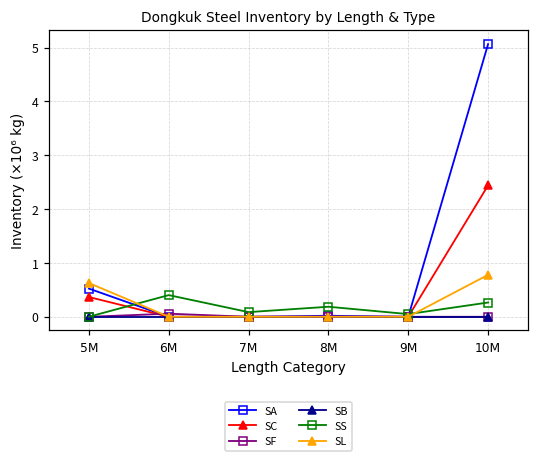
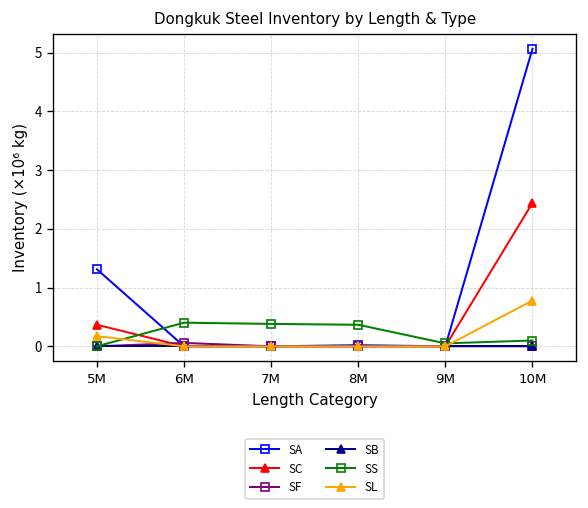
  {
    "SA": {
-     "5M": 0.5,
+     "5M": 1.3,
      "10M": 5.1
    },
    "SC": {
      "5M": 0.4,
      "10M": 2.4
    },
    "SF": {
      "6M": 0.1
    },
    "SS": {
      "6M": 0.4,
-     "7M": 0.1,
-     "8M": 0.2,
-     "10M": 0.3
+     "7M": 0.4,
+     "8M": 0.4,
+     "10M": 0.1
    },
    "SL": {
-     "5M": 0.6,
+     "5M": 0.2,
      "10M": 0.8
    }
  }
